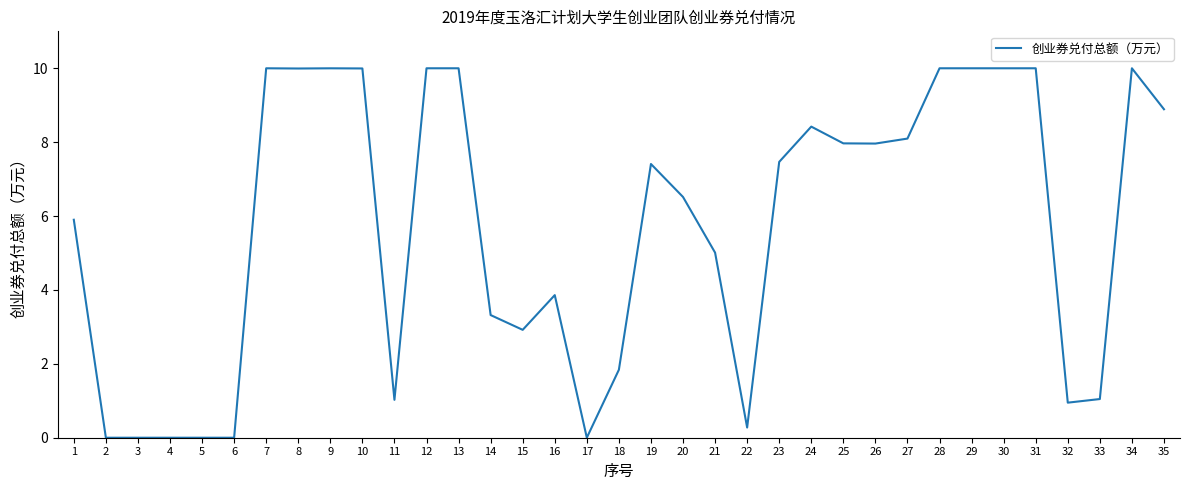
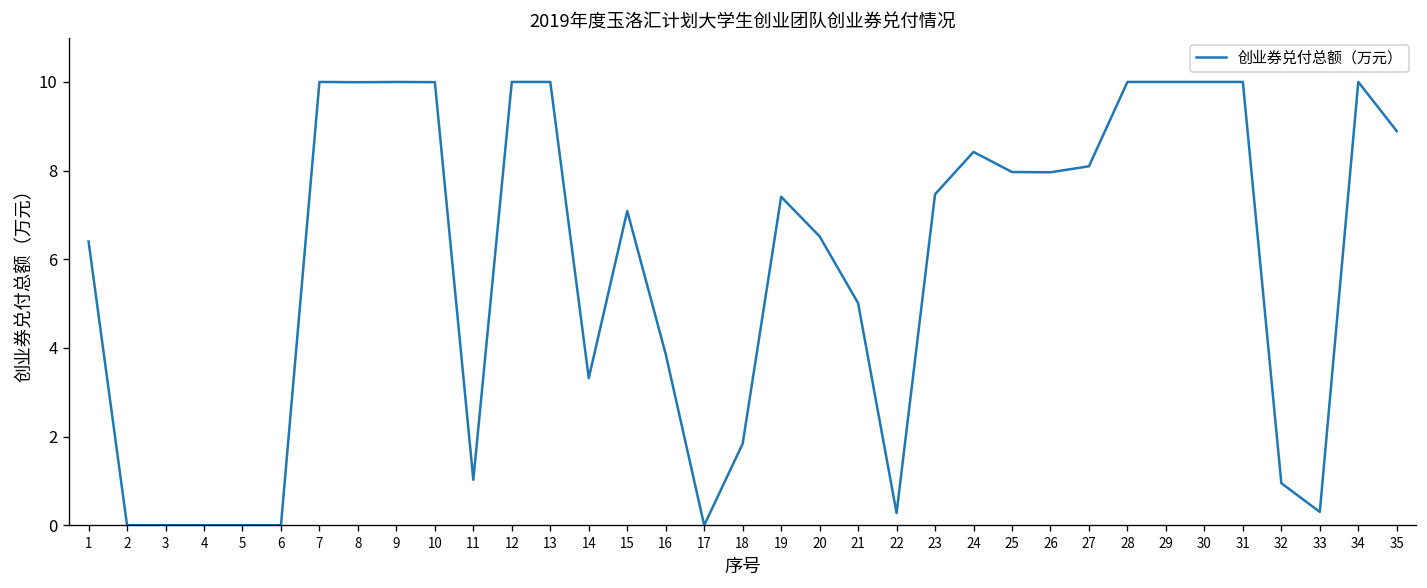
  {
-   "1": 5.9,
+   "1": 6.4,
    "2": 0.0,
    "3": 0.0,
    "4": 0.0,
    "5": 0.0,
    "6": 0.0,
    "7": 10.0,
    "8": 10.0,
    "9": 10.0,
    "10": 10.0,
    "11": 1.0,
    "12": 10.0,
    "13": 10.0,
    "14": 3.3,
-   "15": 2.9,
+   "15": 7.1,
    "16": 3.9,
    "17": 0.0,
    "18": 1.8,
    "19": 7.4,
    "20": 6.5,
    "21": 5.0,
    "22": 0.3,
    "23": 7.5,
    "24": 8.4,
    "25": 8.0,
    "26": 8.0,
    "27": 8.1,
    "28": 10.0,
    "29": 10.0,
    "30": 10.0,
    "31": 10.0,
    "32": 0.9,
-   "33": 1.0,
+   "33": 0.3,
    "34": 10.0,
    "35": 8.9
  }
